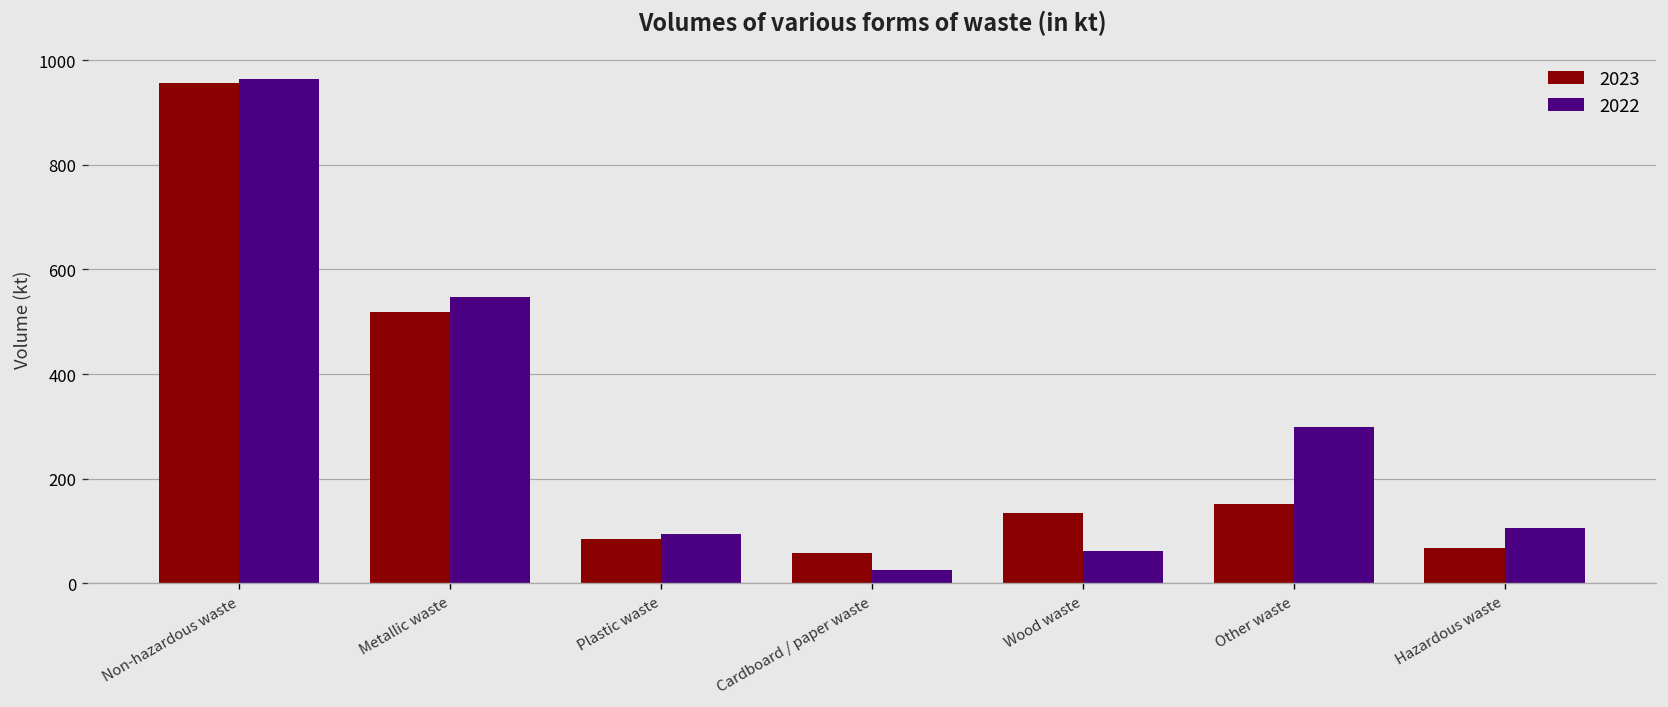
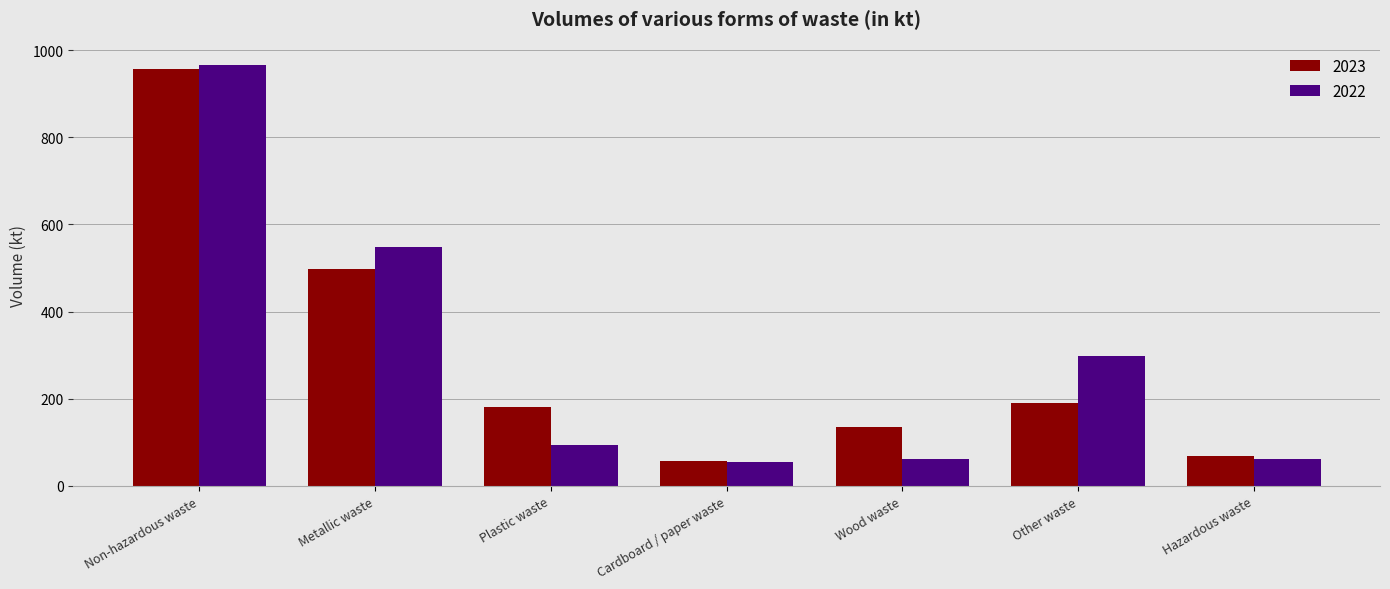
  {
    "2023": {
      "Non-hazardous waste": 960,
-     "Metallic waste": 520,
-     "Plastic waste": 90,
+     "Metallic waste": 500,
+     "Plastic waste": 180,
      "Cardboard / paper waste": 60,
      "Wood waste": 140,
-     "Other waste": 150,
+     "Other waste": 190,
      "Hazardous waste": 70
    },
    "2022": {
      "Non-hazardous waste": 970,
      "Metallic waste": 550,
      "Plastic waste": 90,
-     "Cardboard / paper waste": 30,
+     "Cardboard / paper waste": 50,
      "Wood waste": 60,
      "Other waste": 300,
-     "Hazardous waste": 110
+     "Hazardous waste": 60
    }
  }
